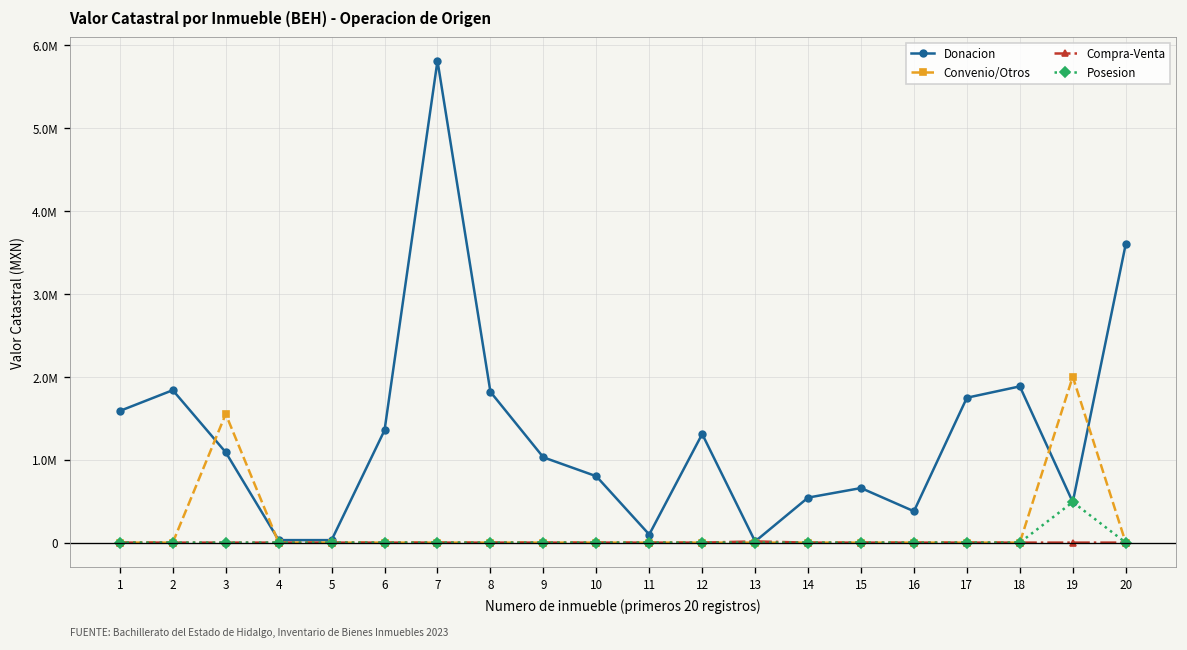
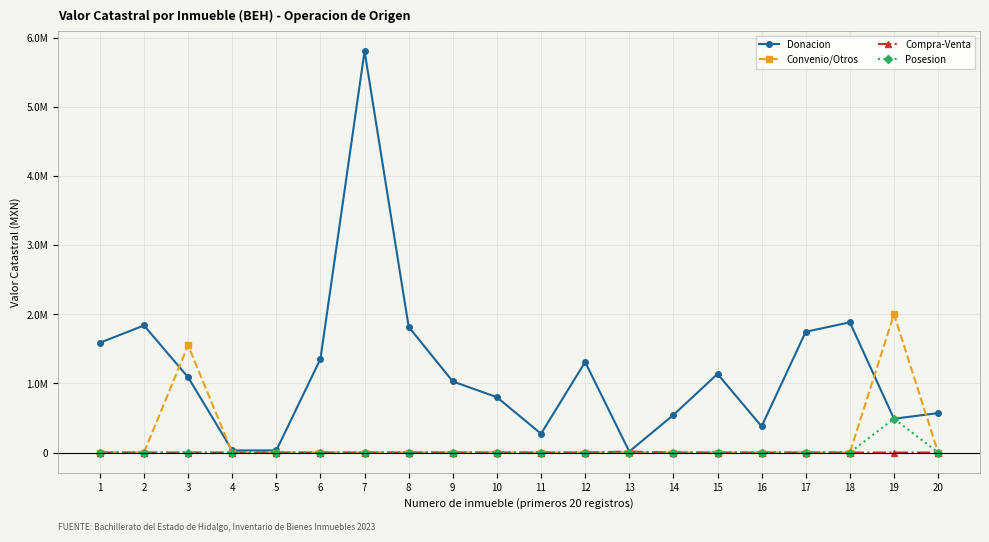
  {
    "Donacion": {
      "1": 1600000,
      "2": 1800000,
      "3": 1100000,
      "6": 1400000,
      "7": 5800000,
      "8": 1800000,
      "9": 1000000,
      "10": 800000,
-     "11": 100000,
+     "11": 300000,
      "12": 1300000,
      "14": 500000,
-     "15": 700000,
+     "15": 1100000,
      "16": 400000,
      "17": 1700000,
      "18": 1900000,
-     "20": 3600000
+     "20": 600000
    },
    "Convenio/Otros": {
      "3": 1600000,
      "19": 2000000
    },
    "Compra-Venta": {
      "19": 0
    }
  }
